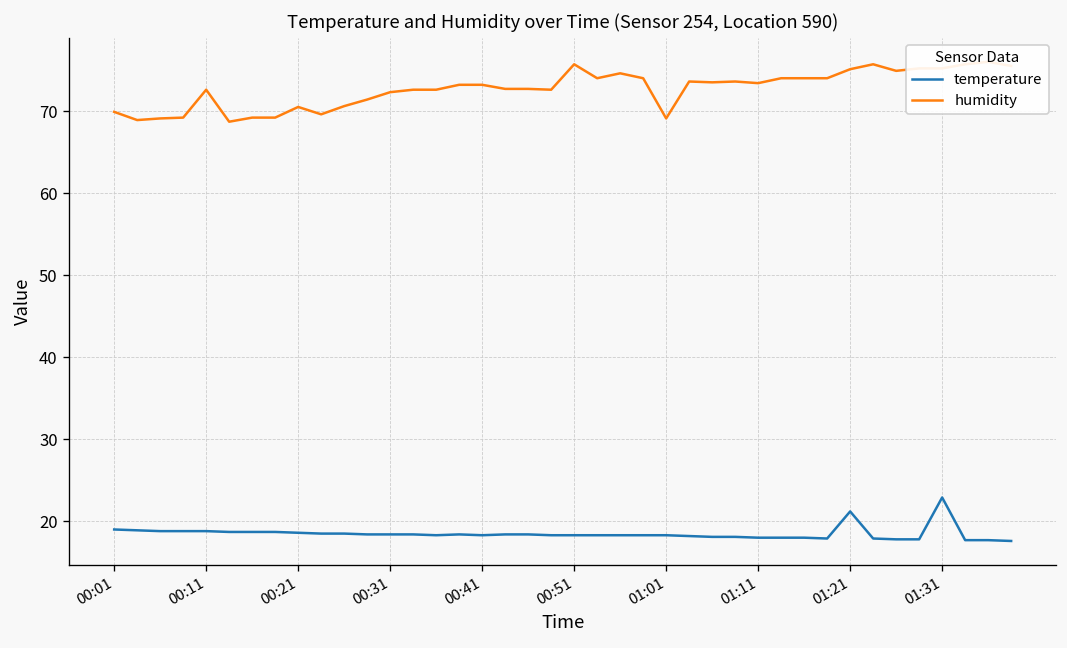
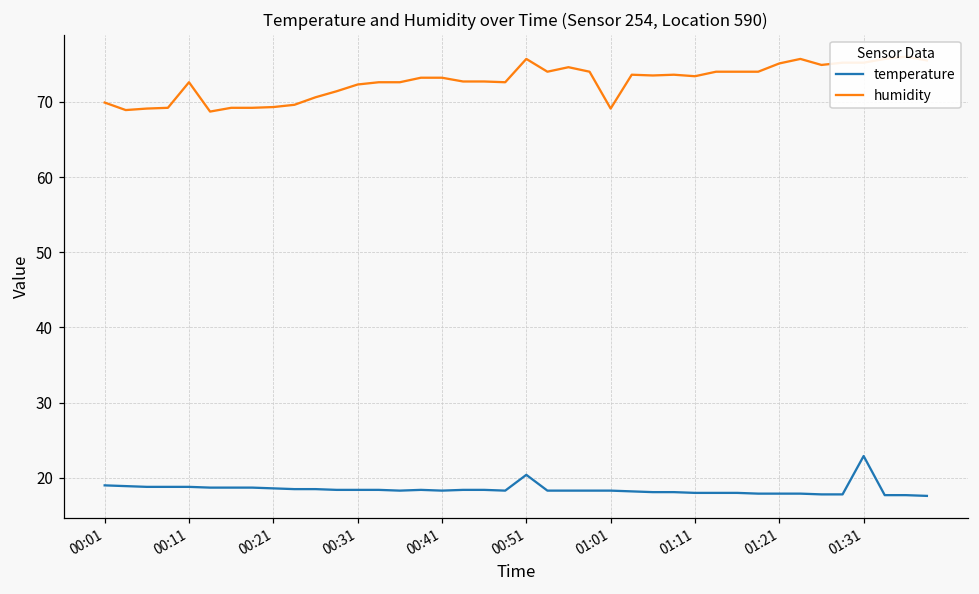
  {
    "temperature": {
      "00:01": 19,
      "00:11": 19,
      "00:21": 19,
      "00:31": 18,
      "00:41": 18,
-     "00:51": 18,
+     "00:51": 20,
      "01:01": 18,
      "01:11": 18,
-     "01:21": 21,
+     "01:21": 18,
      "01:31": 23
    },
    "humidity": {
      "00:01": 70,
      "00:11": 73,
-     "00:21": 71,
+     "00:21": 69,
      "00:31": 72,
      "00:41": 73,
      "00:51": 76,
      "01:01": 69,
      "01:11": 73,
      "01:21": 75
    }
  }
